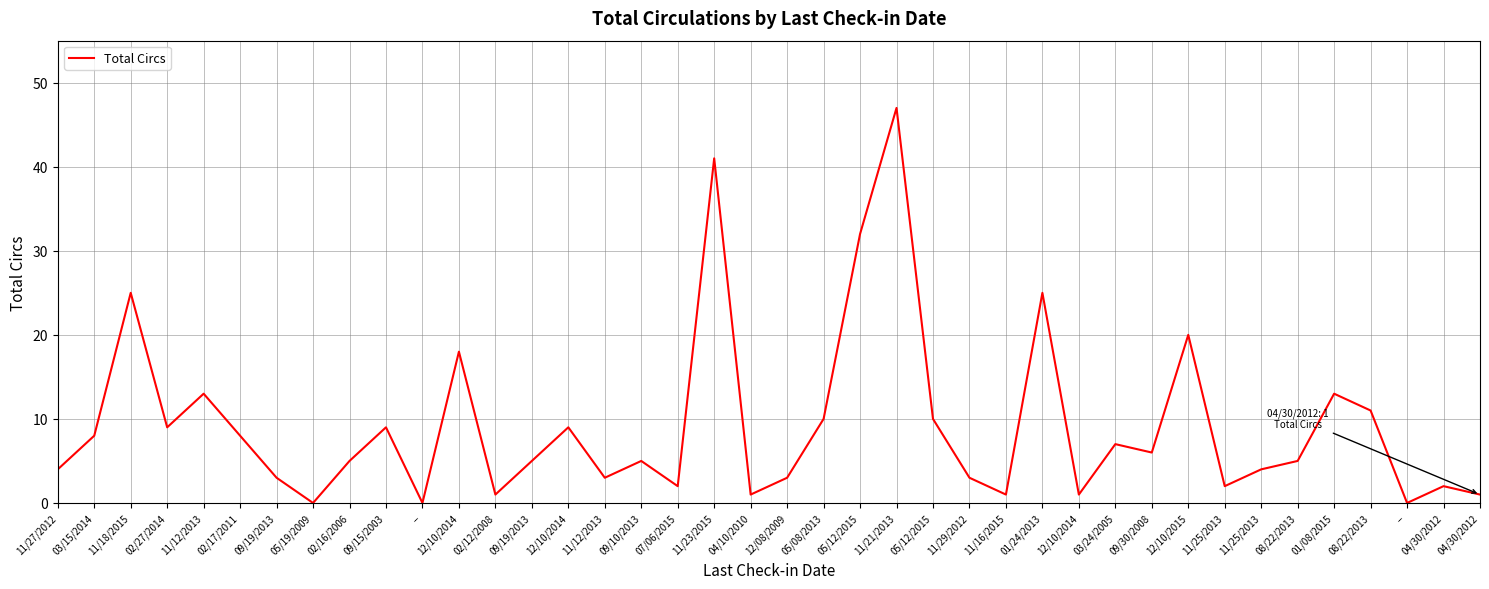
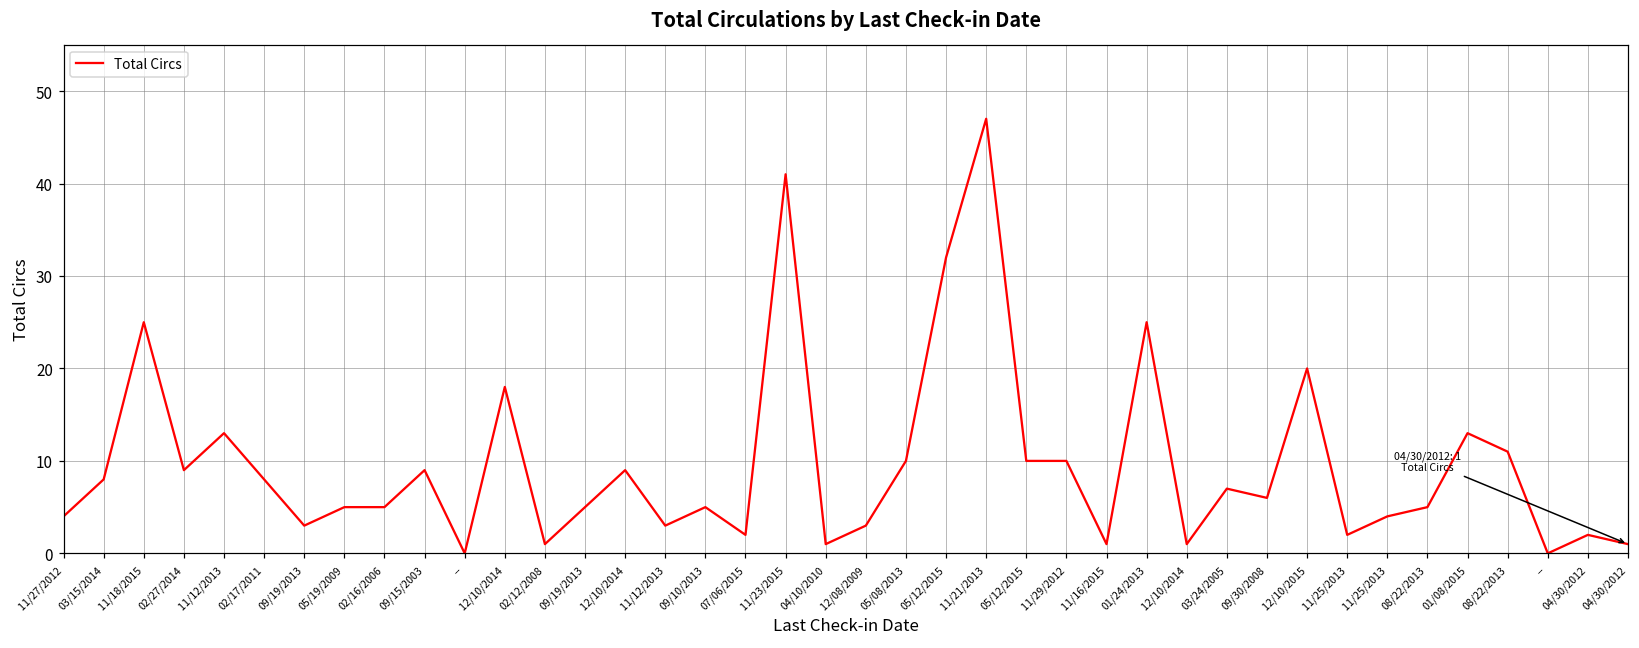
  {
    "11/27/2012": 4,
    "03/15/2014": 8,
    "11/18/2015": 25,
    "02/27/2014": 9,
    "02/17/2011": 8,
-   "05/19/2009": 0,
+   "05/19/2009": 5,
    "02/16/2006": 5,
    "09/15/2003": 9,
    "02/12/2008": 1,
    "09/10/2013": 5,
    "07/06/2015": 2,
    "11/23/2015": 41,
    "04/10/2010": 1,
    "12/08/2009": 3,
    "05/08/2013": 10,
    "11/21/2013": 47,
-   "11/29/2012": 3,
+   "11/29/2012": 10,
    "11/16/2015": 1,
    "01/24/2013": 25,
    "03/24/2005": 7,
    "09/30/2008": 6,
    "12/10/2015": 20,
    "01/08/2015": 13
  }
